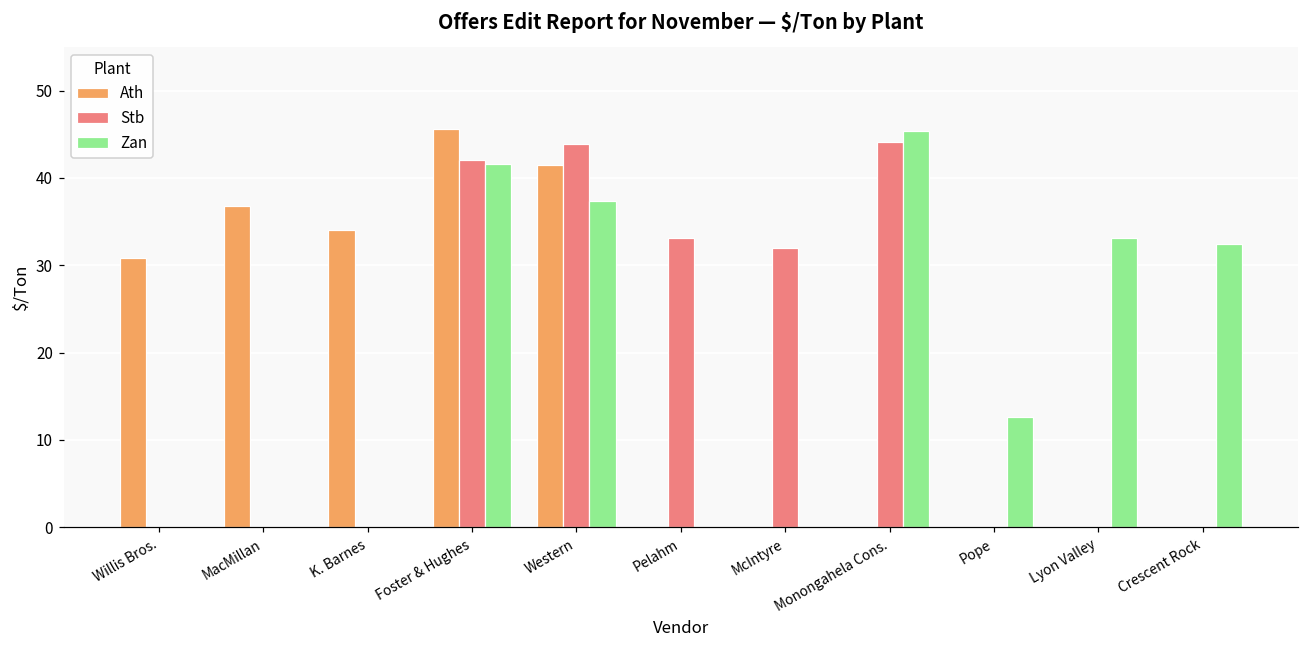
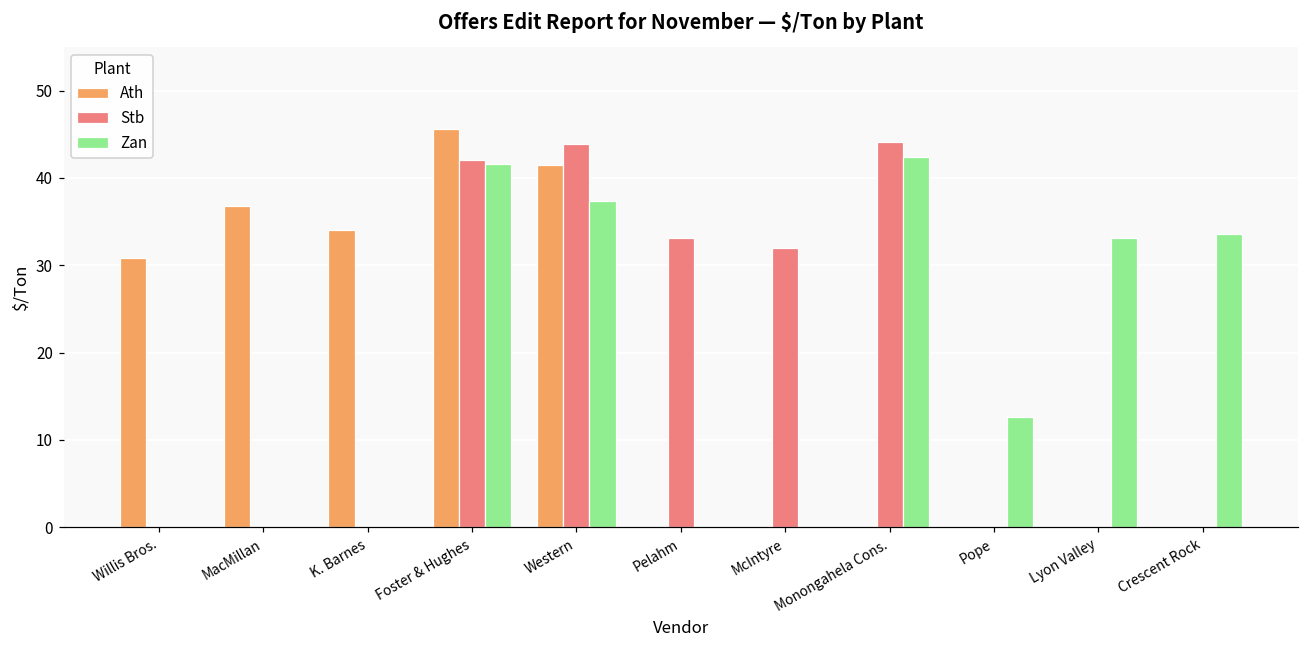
  {
    "Zan": {
      "Willis Bros.": 0,
      "MacMillan": 0,
      "K. Barnes": 0,
      "Foster & Hughes": 42,
      "Western": 37,
      "Pelahm": 0,
      "McIntyre": 0,
-     "Monongahela Cons.": 45,
+     "Monongahela Cons.": 42,
      "Pope": 13,
      "Lyon Valley": 33,
-     "Crescent Rock": 32
+     "Crescent Rock": 34
    }
  }
